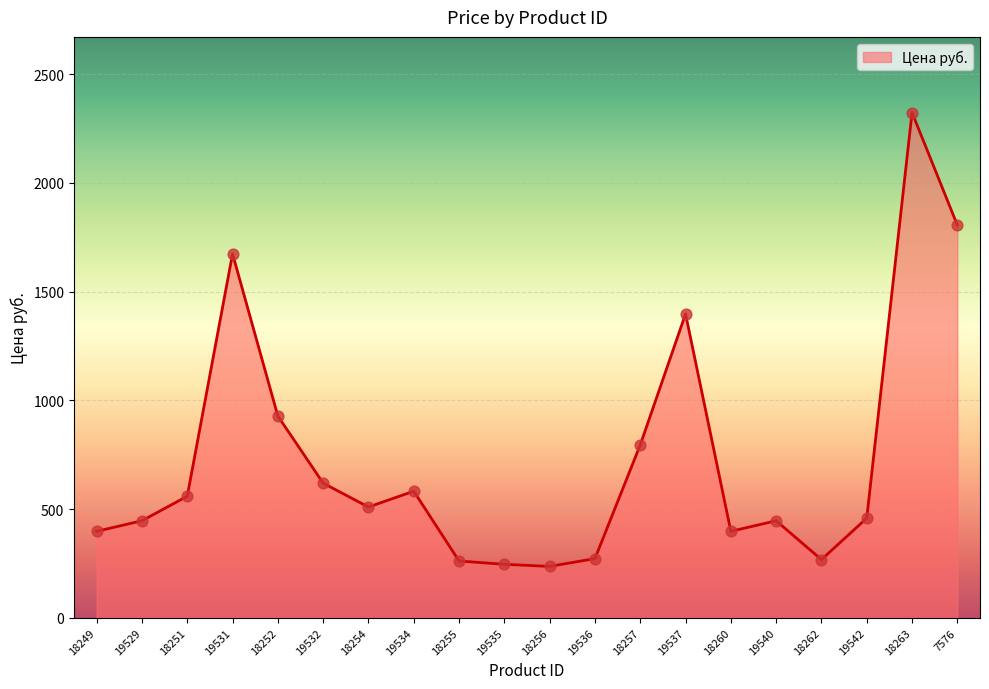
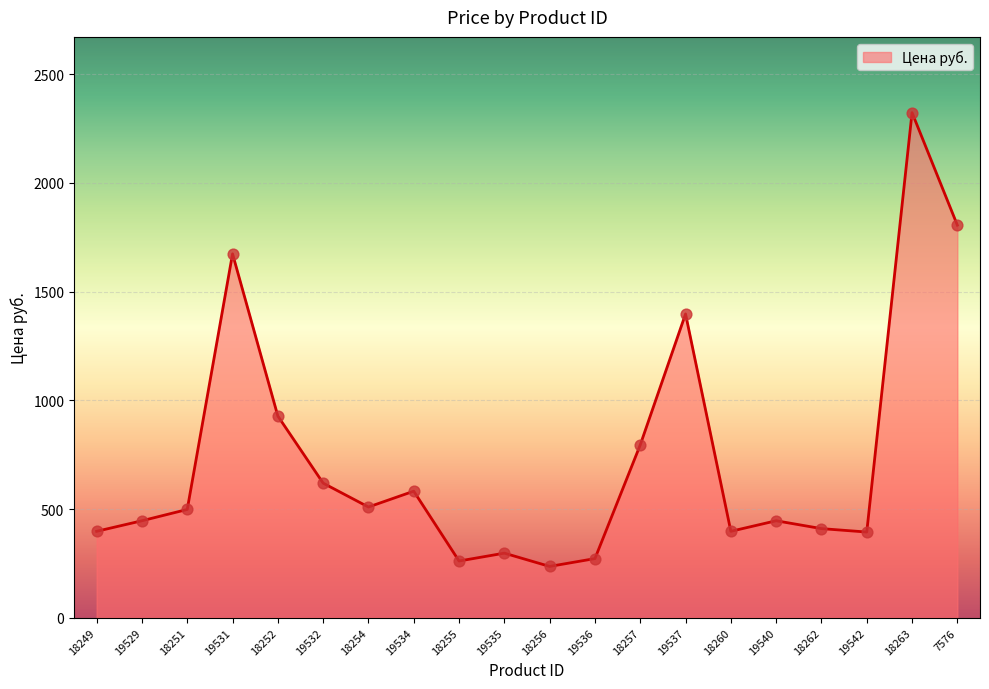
  {
    "18249": 400,
    "19529": 450,
-   "18251": 560,
+   "18251": 500,
    "19531": 1670,
    "18252": 930,
    "19532": 620,
    "18254": 510,
    "19534": 580,
    "18255": 260,
-   "19535": 250,
+   "19535": 300,
    "18256": 240,
    "19536": 270,
    "18257": 790,
    "19537": 1400,
    "18260": 400,
    "19540": 450,
-   "18262": 270,
-   "19542": 460,
+   "18262": 410,
+   "19542": 390,
    "18263": 2320,
    "7576": 1810
  }
